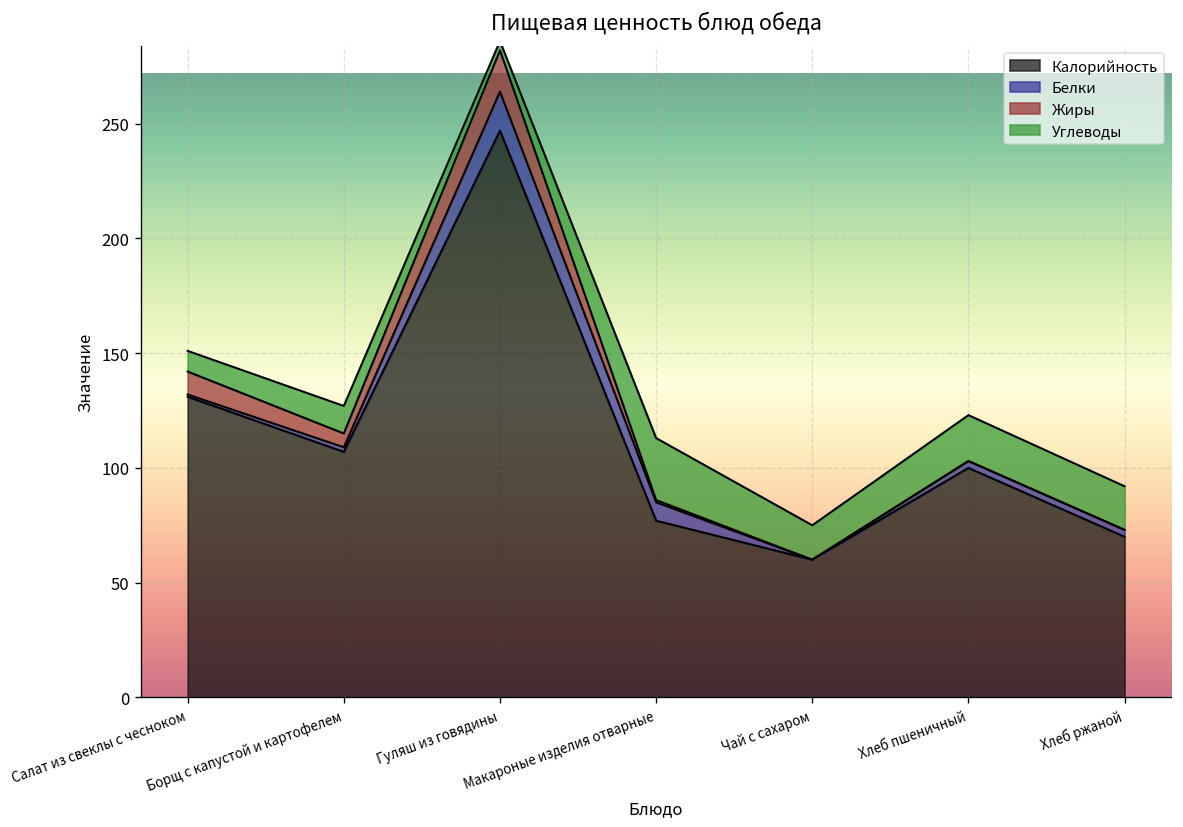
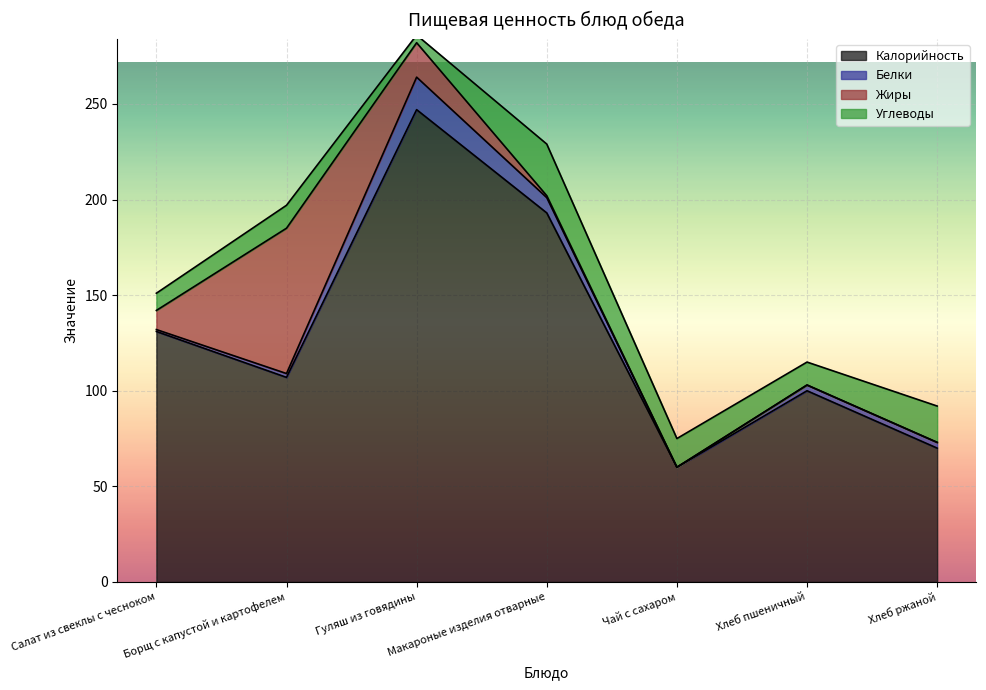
  {
    "Калорийность": {
      "Борщ с капустой и картофелем": 107,
      "Гуляш из говядины": 247,
-     "Макароные изделия отварные": 77,
+     "Макароные изделия отварные": 193,
      "Хлеб пшеничный": 100,
      "Хлеб ржаной": 70
    },
    "Белки": {
      "Борщ с капустой и картофелем": 2,
      "Гуляш из говядины": 17
    },
    "Жиры": {
      "Салат из свеклы с чесноком": 10,
-     "Борщ с капустой и картофелем": 6,
+     "Борщ с капустой и картофелем": 76,
      "Гуляш из говядины": 18
    },
    "Углеводы": {
      "Салат из свеклы с чесноком": 9,
      "Борщ с капустой и картофелем": 12,
      "Макароные изделия отварные": 27,
      "Чай с сахаром": 15,
-     "Хлеб пшеничный": 20,
+     "Хлеб пшеничный": 12,
      "Хлеб ржаной": 19
    }
  }
